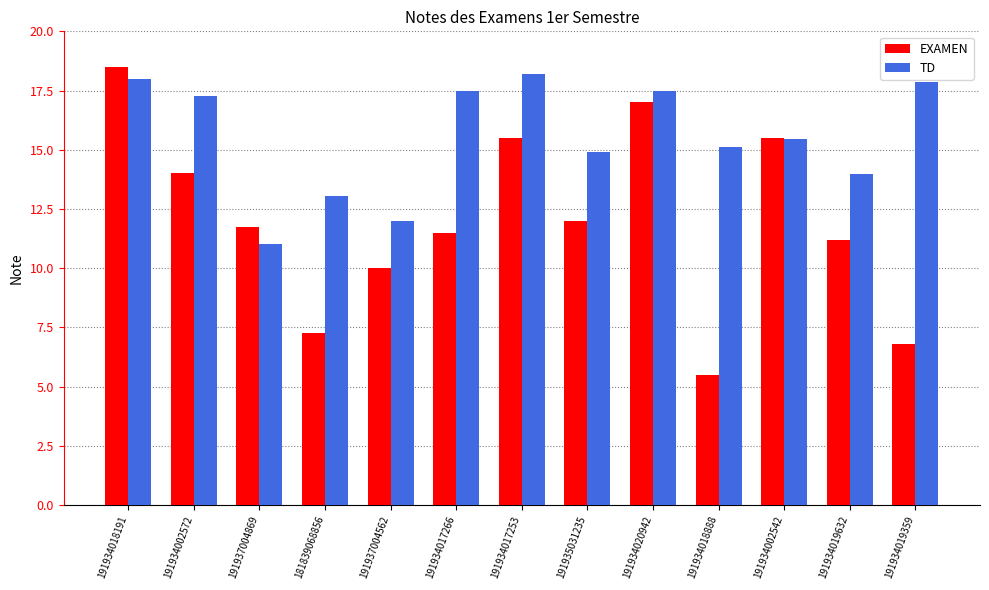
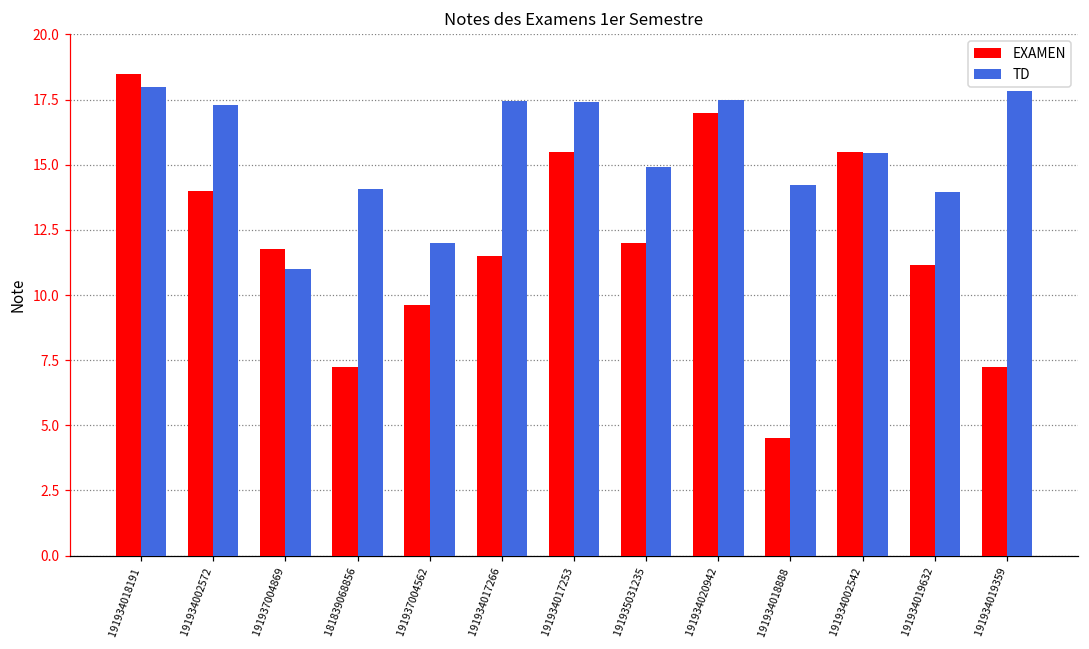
  {
    "EXAMEN": {
      "191934018191": 18.5,
      "191934002572": 14.0,
      "191937004869": 11.8,
      "181839068856": 7.3,
-     "191937004562": 10.0,
+     "191937004562": 9.6,
      "191934017266": 11.5,
      "191934017253": 15.5,
      "191935031235": 12.0,
      "191934020942": 17.0,
-     "191934018888": 5.5,
+     "191934018888": 4.5,
      "191934002542": 15.5,
      "191934019632": 11.2,
-     "191934019359": 6.8
+     "191934019359": 7.3
    },
    "TD": {
      "191934018191": 18.0,
      "191934002572": 17.3,
      "191937004869": 11.0,
-     "181839068856": 13.1,
+     "181839068856": 14.1,
      "191937004562": 12.0,
      "191934017266": 17.5,
-     "191934017253": 18.2,
+     "191934017253": 17.4,
      "191935031235": 14.9,
      "191934020942": 17.5,
-     "191934018888": 15.1,
+     "191934018888": 14.2,
      "191934002542": 15.5,
      "191934019632": 14.0,
      "191934019359": 17.8
    }
  }
